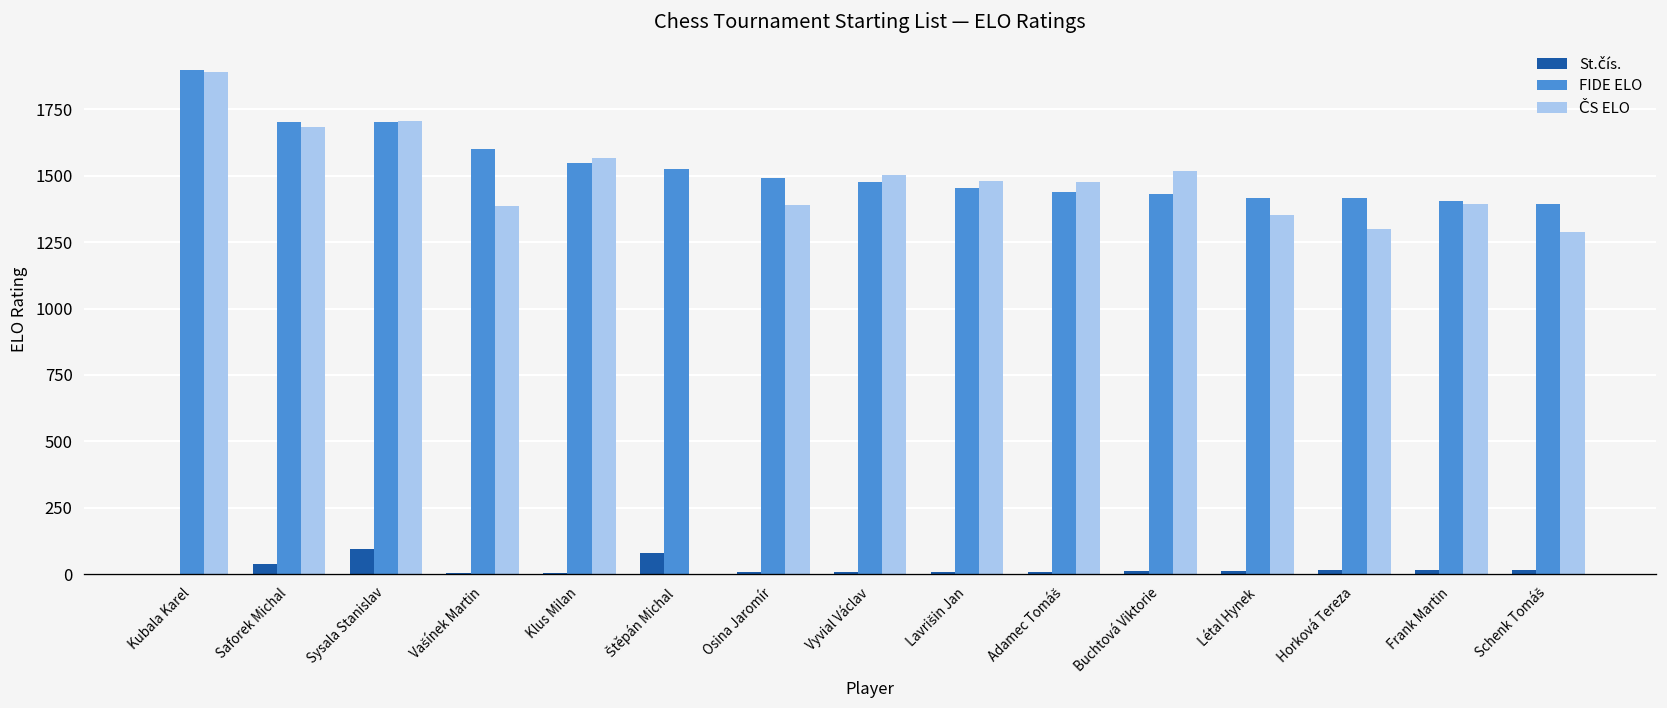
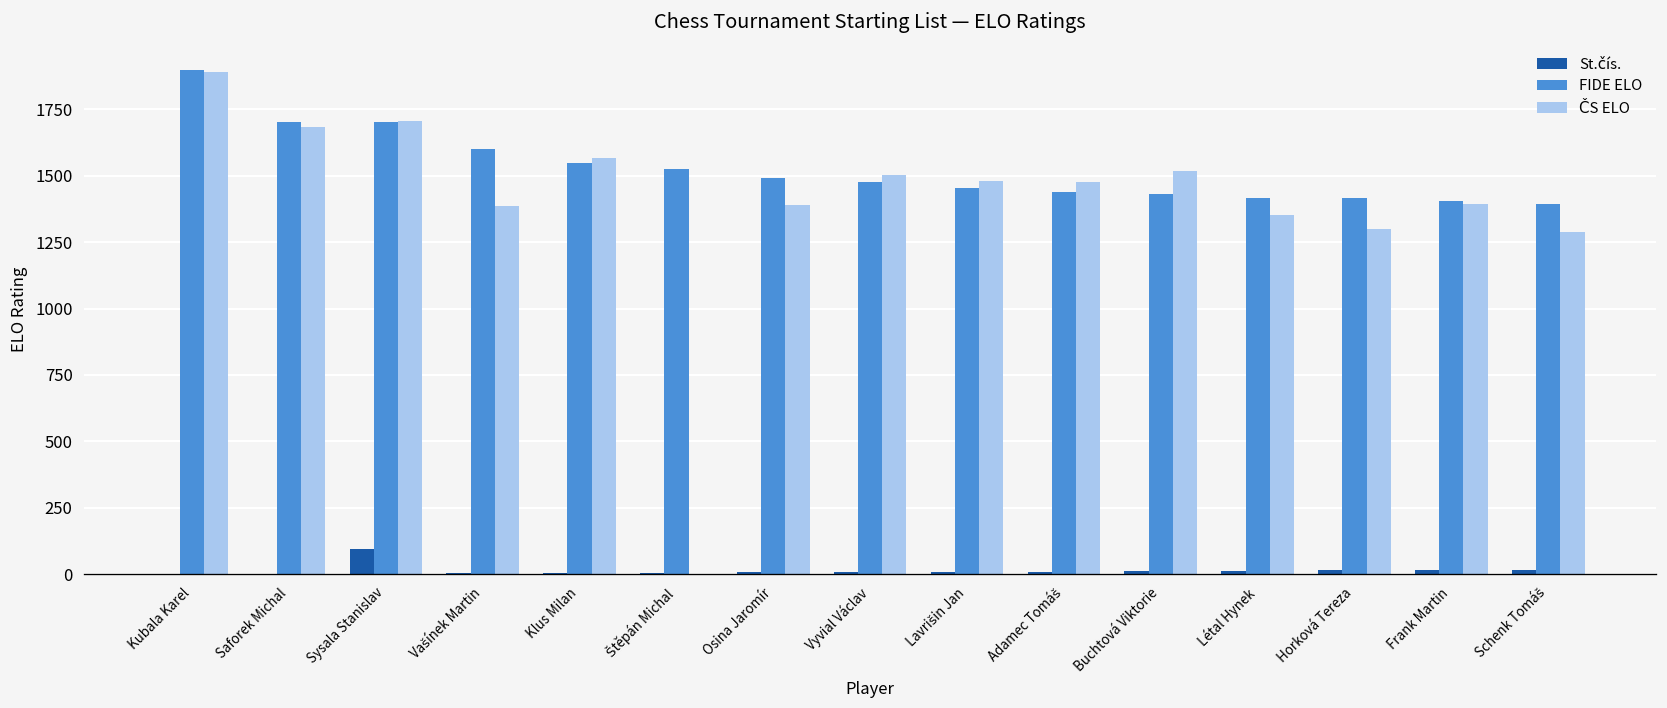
  {
    "St.čís.": {
-     "Saforek Michal": 40,
+     "Saforek Michal": 0,
      "Sysala Stanislav": 100,
-     "Štěpán Michal": 80,
+     "Štěpán Michal": 10,
      "Buchtová Viktorie": 10,
      "Létal Hynek": 10,
      "Horková Tereza": 10,
      "Frank Martin": 20,
      "Schenk Tomáš": 20
    },
    "FIDE ELO": {
      "Kubala Karel": 1900,
      "Saforek Michal": 1700,
      "Sysala Stanislav": 1700,
      "Vašínek Martin": 1600,
      "Klus Milan": 1550,
      "Štěpán Michal": 1530,
      "Osina Jaromír": 1490,
      "Vyvial Václav": 1480,
      "Lavrišin Jan": 1450,
      "Adamec Tomáš": 1440,
      "Buchtová Viktorie": 1430,
      "Létal Hynek": 1420,
      "Horková Tereza": 1420,
      "Frank Martin": 1410,
      "Schenk Tomáš": 1390
    },
    "ČS ELO": {
      "Kubala Karel": 1890,
      "Saforek Michal": 1680,
      "Sysala Stanislav": 1710,
      "Vašínek Martin": 1390,
      "Klus Milan": 1570,
      "Štěpán Michal": 0,
      "Osina Jaromír": 1390,
      "Vyvial Václav": 1500,
      "Lavrišin Jan": 1480,
      "Adamec Tomáš": 1480,
      "Buchtová Viktorie": 1520,
      "Létal Hynek": 1350,
      "Horková Tereza": 1300,
      "Frank Martin": 1390,
      "Schenk Tomáš": 1290
    }
  }
